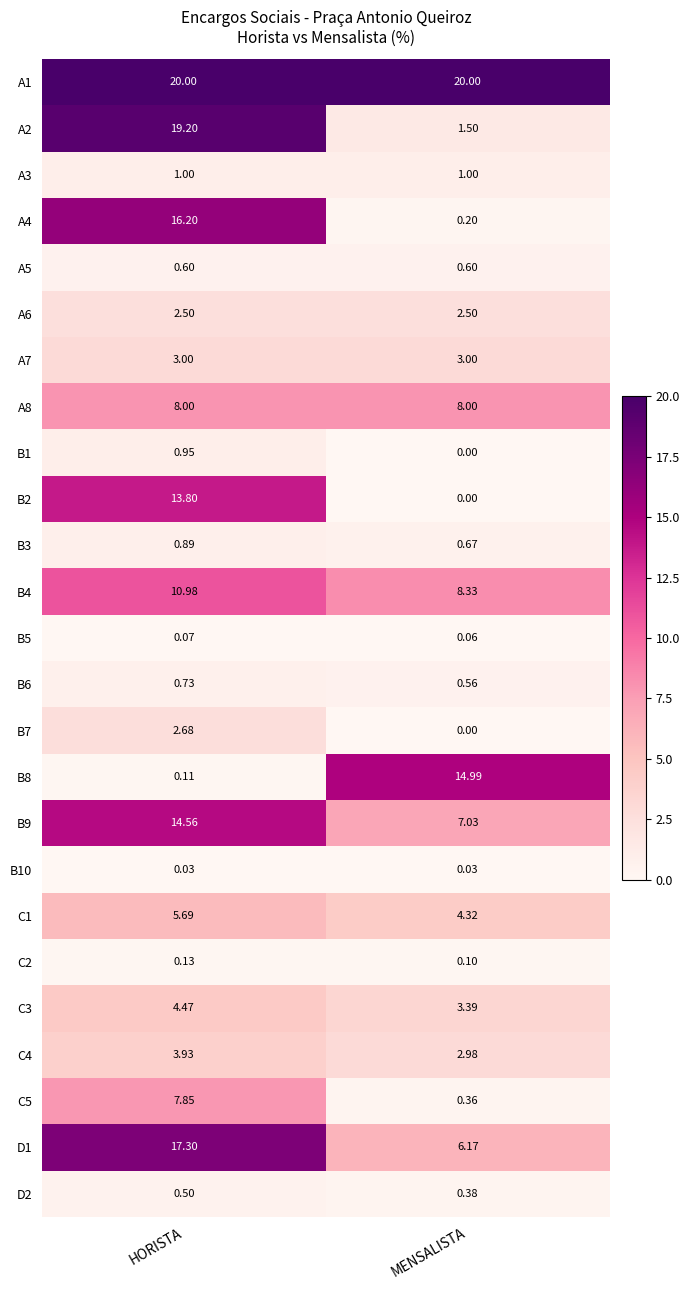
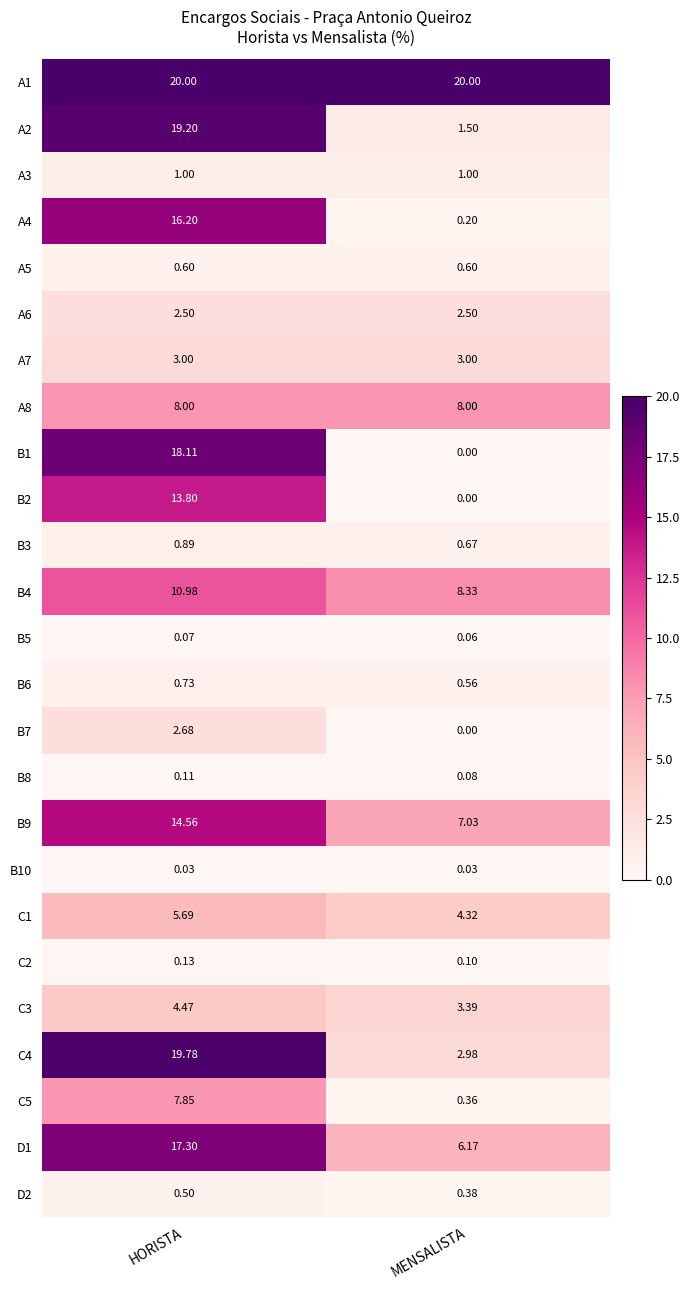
  {
    "A1": {
      "HORISTA": 20.00,
      "MENSALISTA": 20.00
    },
    "A2": {
      "HORISTA": 19.20,
      "MENSALISTA": 1.50
    },
    "A3": {
      "HORISTA": 1.00,
      "MENSALISTA": 1.00
    },
    "A4": {
      "HORISTA": 16.20,
      "MENSALISTA": 0.20
    },
    "A5": {
      "HORISTA": 0.60,
      "MENSALISTA": 0.60
    },
    "A6": {
      "HORISTA": 2.50,
      "MENSALISTA": 2.50
    },
    "A7": {
      "HORISTA": 3.00,
      "MENSALISTA": 3.00
    },
    "A8": {
      "HORISTA": 8.00,
      "MENSALISTA": 8.00
    },
    "B1": {
-     "HORISTA": 0.95,
+     "HORISTA": 18.11,
      "MENSALISTA": 0.00
    },
    "B2": {
      "HORISTA": 13.80,
      "MENSALISTA": 0.00
    },
    "B3": {
      "HORISTA": 0.89,
      "MENSALISTA": 0.67
    },
    "B4": {
      "HORISTA": 10.98,
      "MENSALISTA": 8.33
    },
    "B5": {
      "HORISTA": 0.07,
      "MENSALISTA": 0.06
    },
    "B6": {
      "HORISTA": 0.73,
      "MENSALISTA": 0.56
    },
    "B7": {
      "HORISTA": 2.68,
      "MENSALISTA": 0.00
    },
    "B8": {
      "HORISTA": 0.11,
-     "MENSALISTA": 14.99
+     "MENSALISTA": 0.08
    },
    "B9": {
      "HORISTA": 14.56,
      "MENSALISTA": 7.03
    },
    "B10": {
      "HORISTA": 0.03,
      "MENSALISTA": 0.03
    },
    "C1": {
      "HORISTA": 5.69,
      "MENSALISTA": 4.32
    },
    "C2": {
      "HORISTA": 0.13,
      "MENSALISTA": 0.10
    },
    "C3": {
      "HORISTA": 4.47,
      "MENSALISTA": 3.39
    },
    "C4": {
-     "HORISTA": 3.93,
+     "HORISTA": 19.78,
      "MENSALISTA": 2.98
    },
    "C5": {
      "HORISTA": 7.85,
      "MENSALISTA": 0.36
    },
    "D1": {
      "HORISTA": 17.30,
      "MENSALISTA": 6.17
    },
    "D2": {
      "HORISTA": 0.50,
      "MENSALISTA": 0.38
    }
  }
